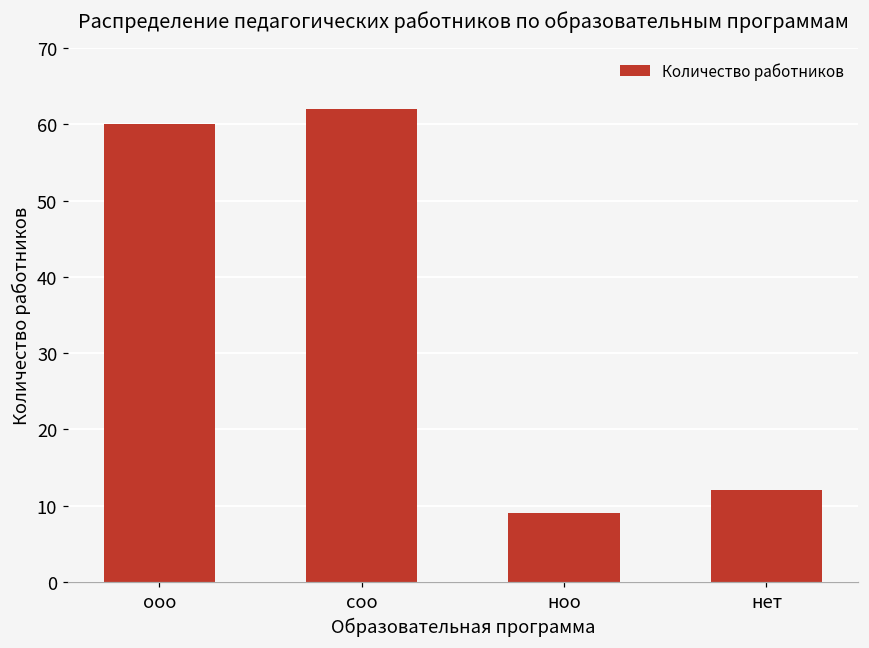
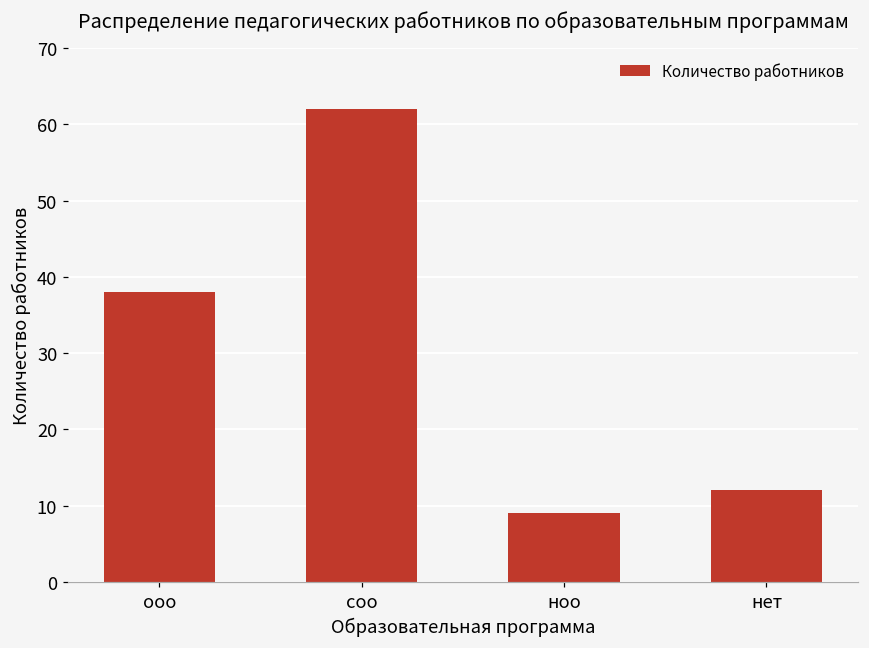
  {
-   "ооо": 60,
+   "ооо": 38,
    "соо": 62,
    "ноо": 9,
    "нет": 12
  }
